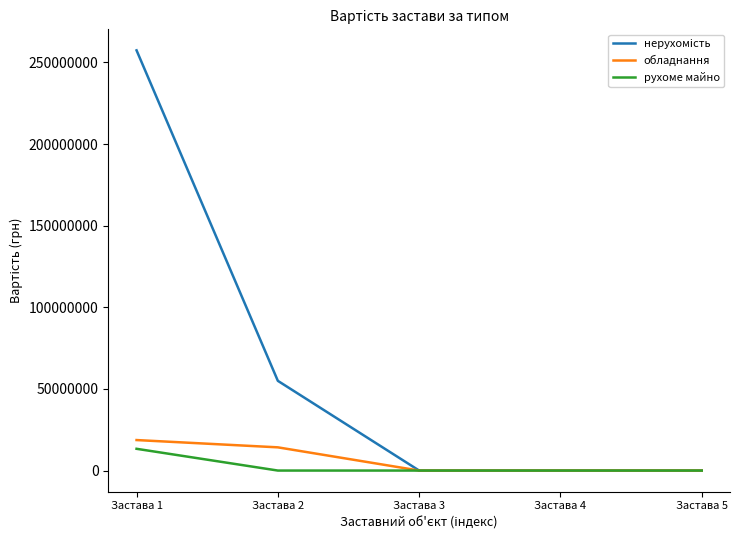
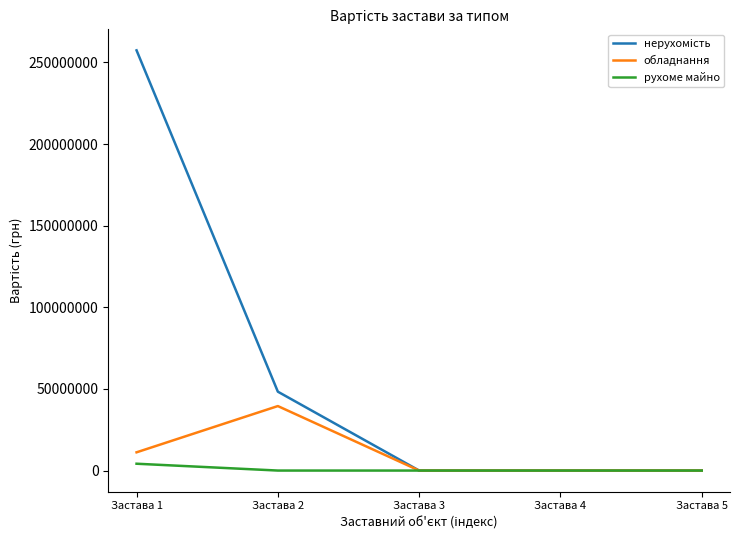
  {
    "нерухомість": {
      "Застава 1": 257000000,
-     "Застава 2": 55000000
+     "Застава 2": 48000000
    },
    "обладнання": {
-     "Застава 1": 19000000,
-     "Застава 2": 14000000
+     "Застава 1": 11000000,
+     "Застава 2": 40000000
    },
    "рухоме майно": {
-     "Застава 1": 13000000,
+     "Застава 1": 4000000,
      "Застава 2": 0
    }
  }
